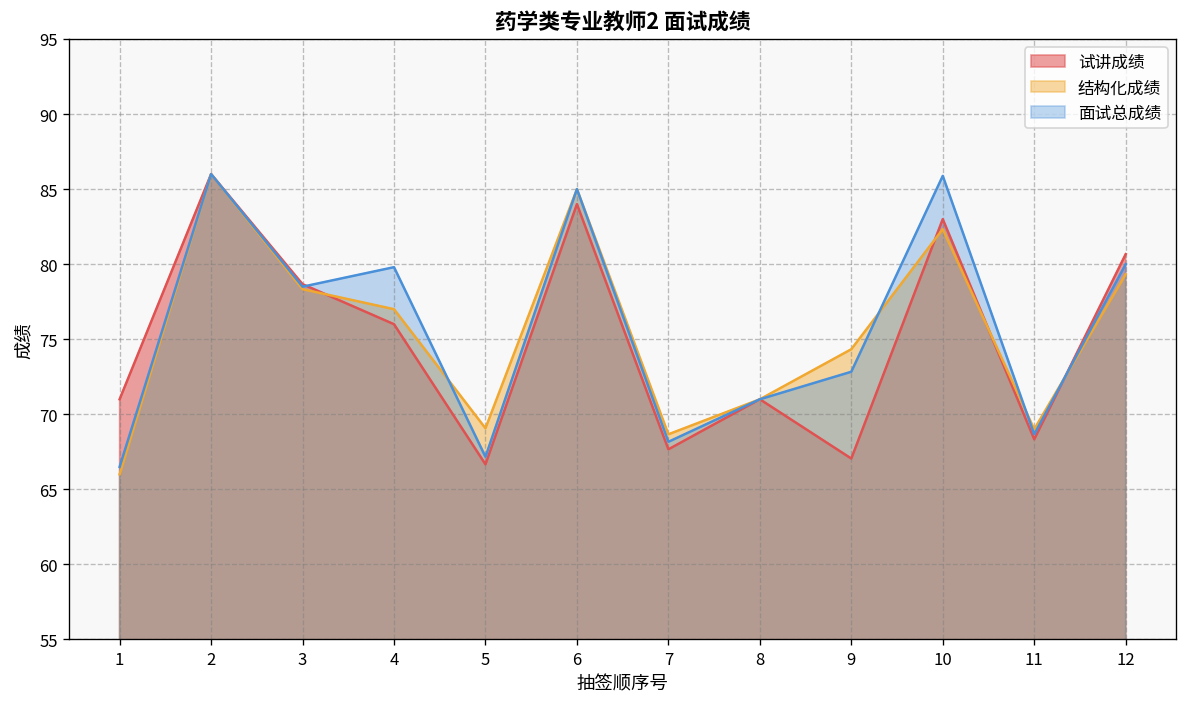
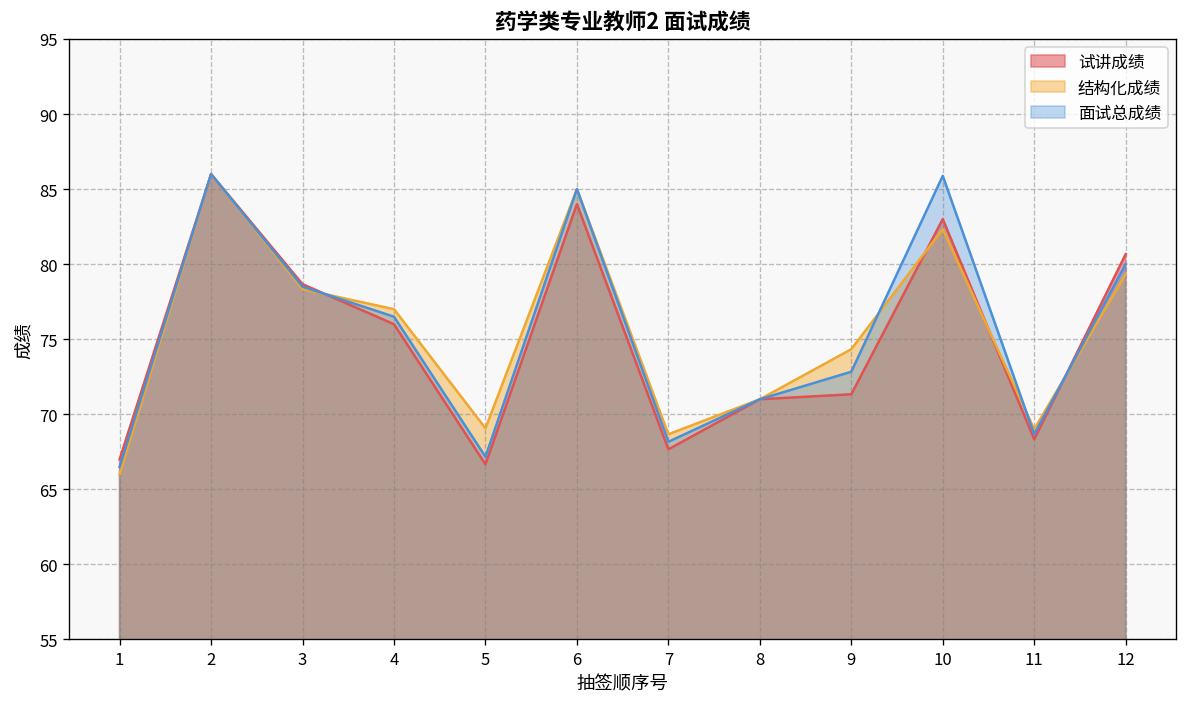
  {
    "试讲成绩": {
-     "1": 71,
+     "1": 67,
      "4": 76.0,
      "5": 66.7,
      "6": 84.0,
      "7": 67.7,
-     "9": 67.1,
+     "9": 71.3,
      "10": 83.0,
      "11": 68.3,
      "12": 80.7
    },
    "结构化成绩": {
      "1": 66.0,
      "4": 77.0,
      "5": 69.1,
      "7": 68.7,
      "9": 74.3,
      "10": 82.3,
      "11": 69.0,
      "12": 79.3
    },
    "面试总成绩": {
      "1": 66.5,
-     "4": 79.8,
+     "4": 76.5,
      "5": 67.2,
      "7": 68.2,
      "9": 72.8,
      "10": 85.9,
      "11": 68.7,
      "12": 80.0
    }
  }
